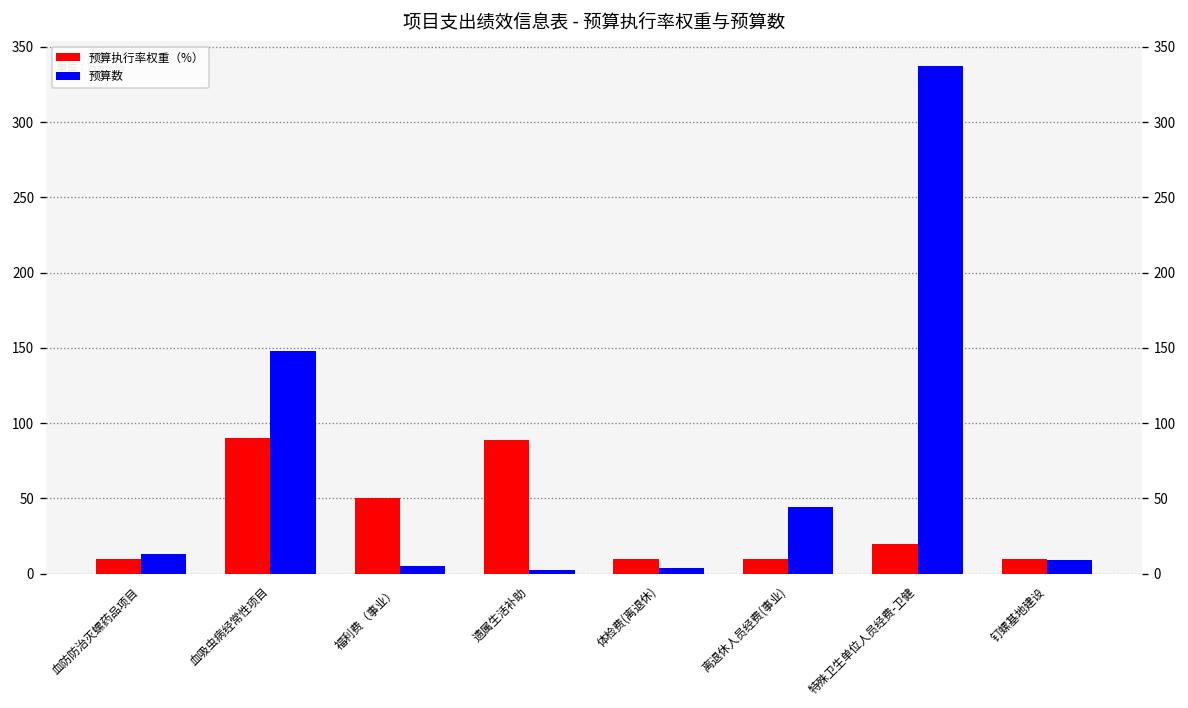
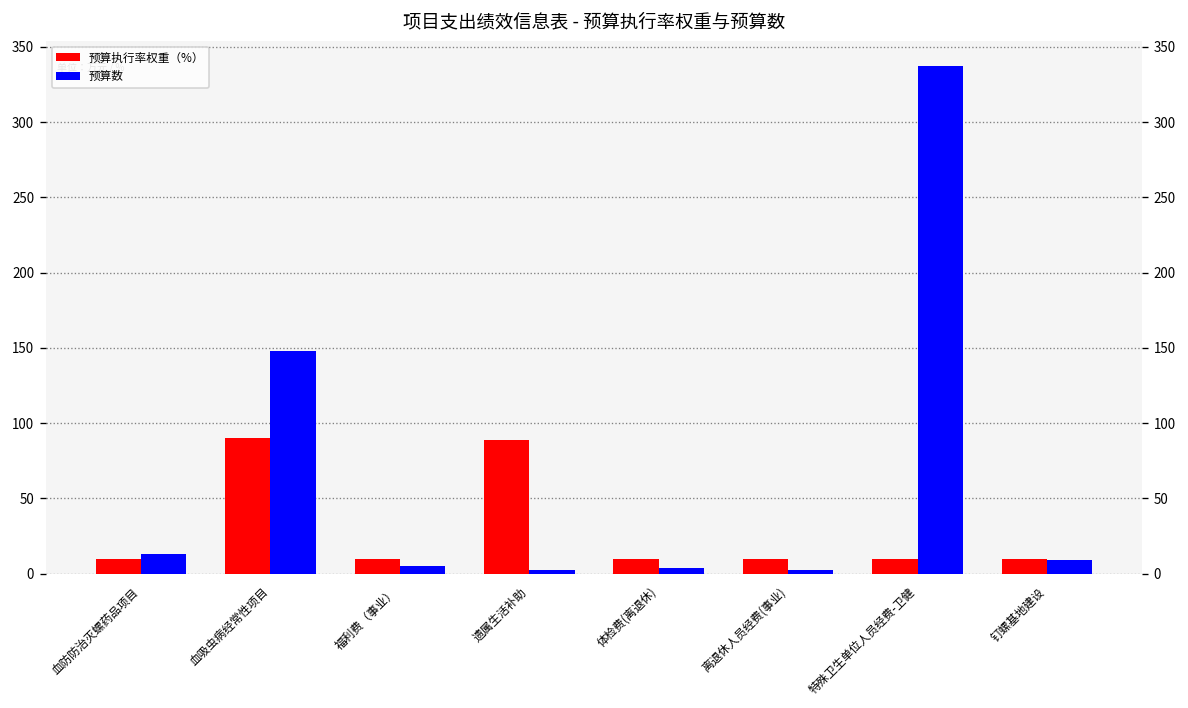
  {
    "预算执行率权重（%）": {
      "血防防治灭螺药品项目": 10,
      "血吸虫病经常性项目": 90,
-     "福利费（事业）": 50,
+     "福利费（事业）": 10,
      "遗属生活补助": 89,
      "体检费(离退休)": 10,
      "离退休人员经费(事业)": 10,
-     "特殊卫生单位人员经费-卫健": 20,
+     "特殊卫生单位人员经费-卫健": 10,
      "钉螺基地建设": 10
    },
    "预算数": {
      "血防防治灭螺药品项目": 13,
      "血吸虫病经常性项目": 148,
      "福利费（事业）": 5,
      "遗属生活补助": 3,
      "体检费(离退休)": 4,
-     "离退休人员经费(事业)": 44,
+     "离退休人员经费(事业)": 2,
      "特殊卫生单位人员经费-卫健": 337,
      "钉螺基地建设": 9
    }
  }
